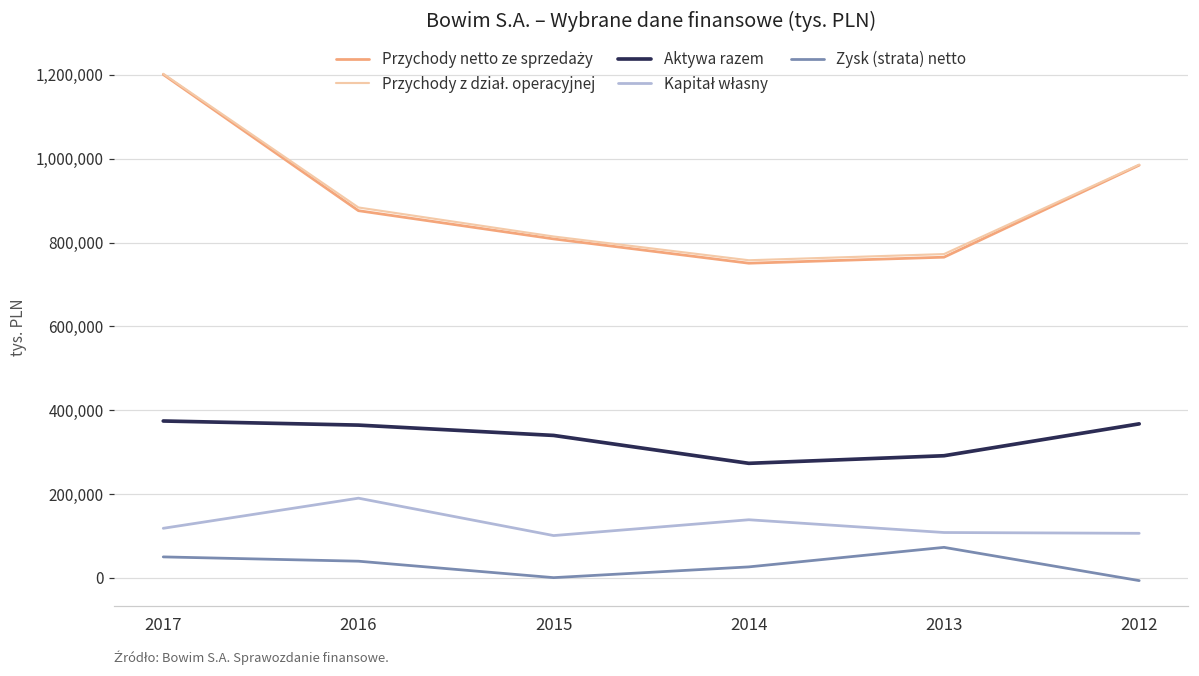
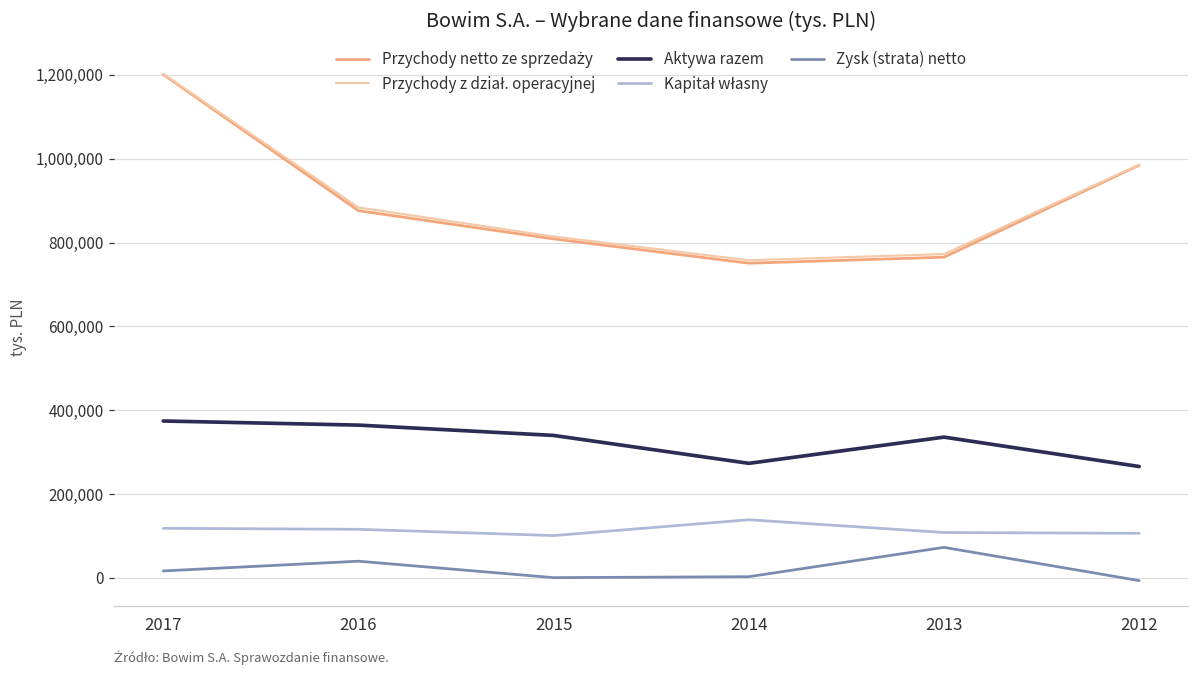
  {
    "Aktywa razem": {
      "2017": "370,000",
      "2016": "360,000",
      "2015": "340,000",
      "2014": "270,000",
-     "2013": "290,000",
-     "2012": "370,000"
+     "2013": "340,000",
+     "2012": "270,000"
    },
    "Kapitał własny": {
      "2017": "120,000",
-     "2016": "190,000",
+     "2016": "120,000",
      "2015": "100,000",
      "2014": "140,000",
      "2013": "110,000",
      "2012": "110,000"
    },
    "Zysk (strata) netto": {
-     "2017": "50,000",
+     "2017": "20,000",
      "2016": "40,000",
      "2015": "0",
-     "2014": "30,000",
+     "2014": "0",
      "2013": "70,000",
      "2012": "-10,000"
    }
  }
